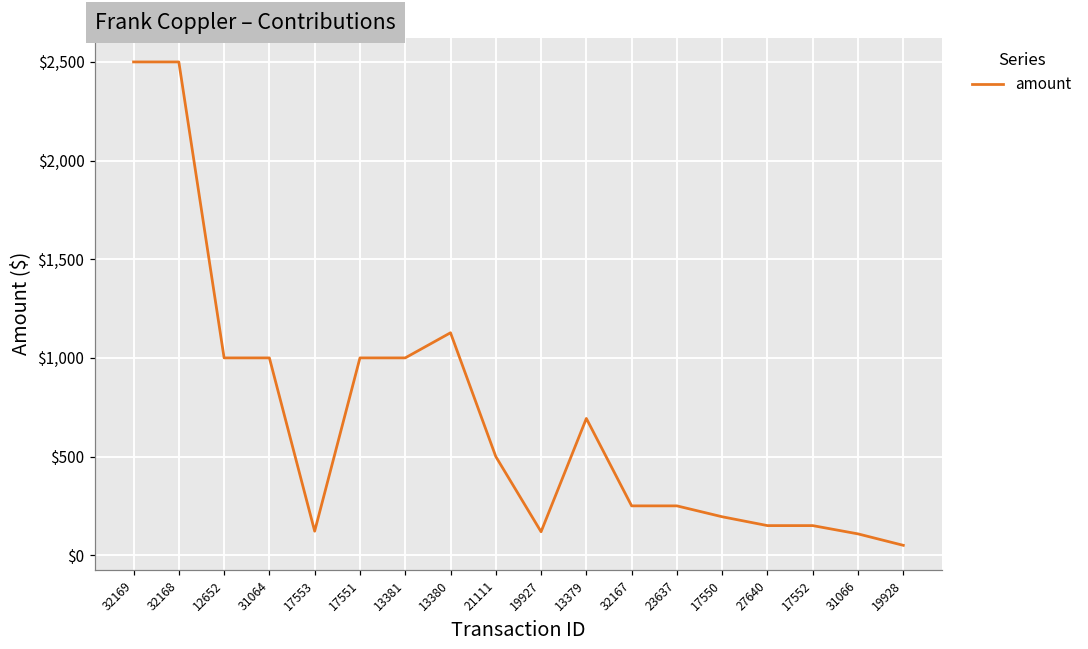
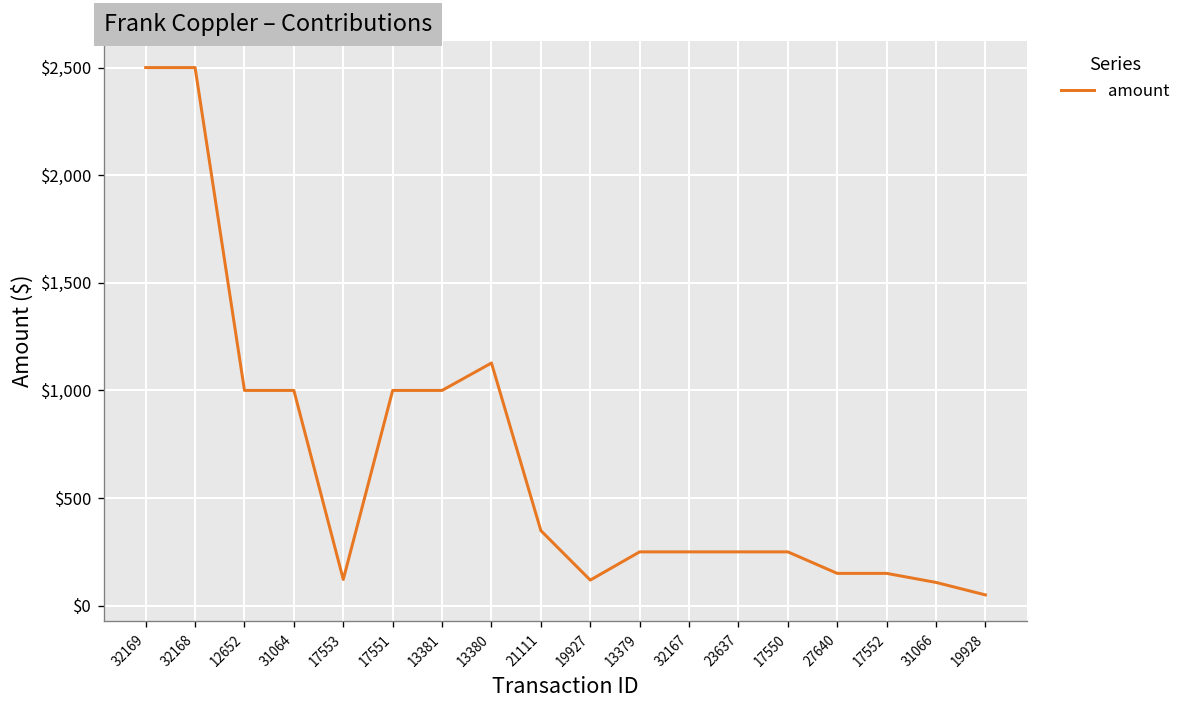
  {
    "32169": "$2,500",
    "32168": "$2,500",
    "12652": "$1,000",
    "31064": "$1,000",
    "17553": "$120",
    "17551": "$1,000",
    "13381": "$1,000",
    "13380": "$1,130",
-   "21111": "$500",
+   "21111": "$350",
    "19927": "$120",
-   "13379": "$690",
+   "13379": "$250",
    "32167": "$250",
    "23637": "$250",
-   "17550": "$190",
+   "17550": "$250",
    "27640": "$150",
    "17552": "$150",
    "31066": "$110",
    "19928": "$50"
  }
